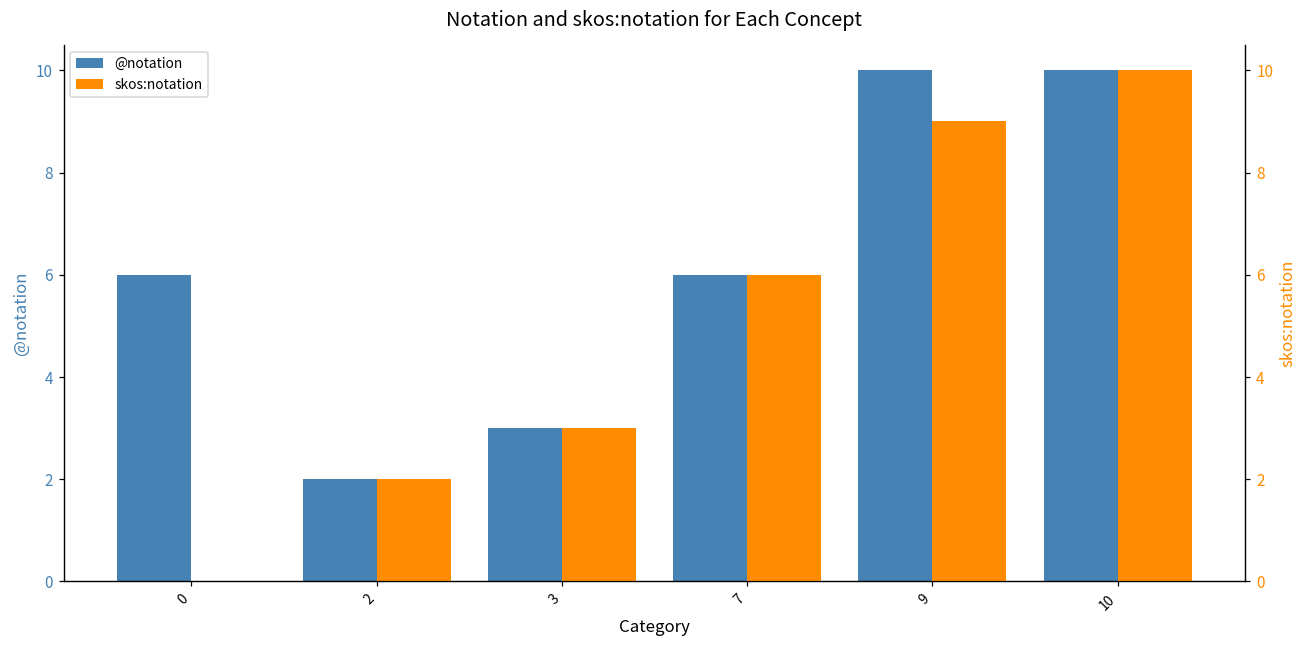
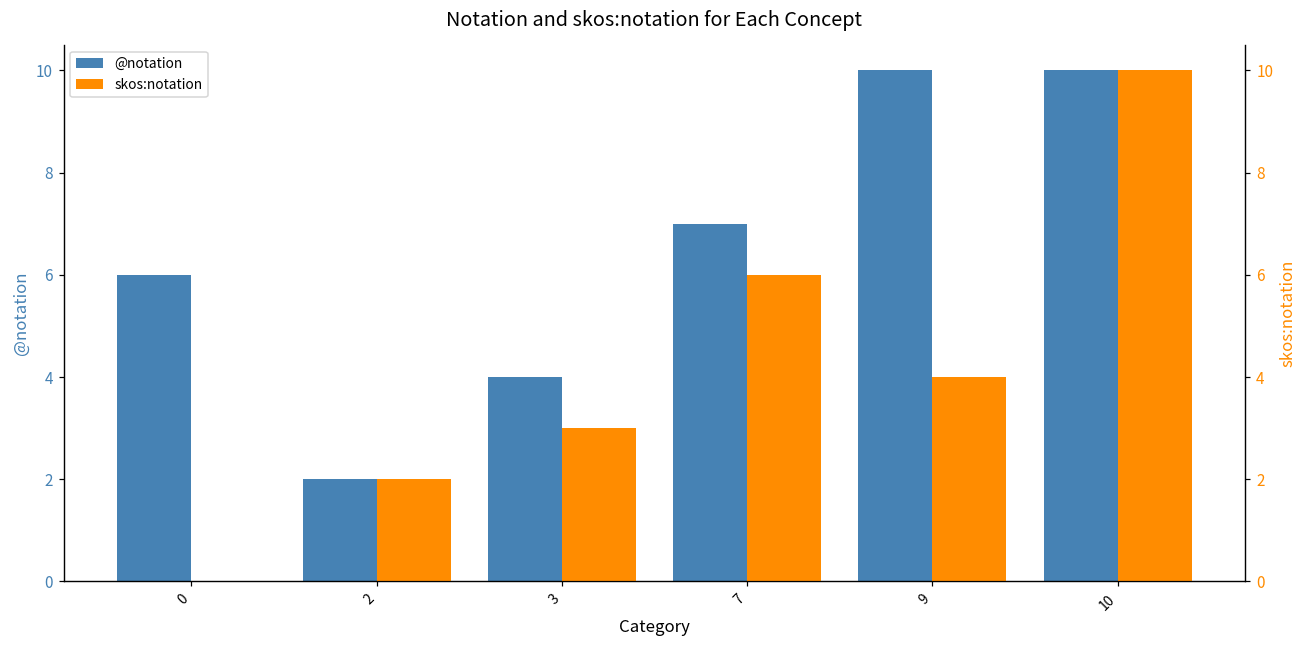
  {
    "@notation": {
      "0": 6,
      "2": 2,
-     "3": 3,
-     "7": 6,
+     "3": 4,
+     "7": 7,
      "9": 10,
      "10": 10
    },
    "skos:notation": {
      "0": 0,
      "2": 2,
      "3": 3,
      "7": 6,
-     "9": 9,
+     "9": 4,
      "10": 10
    }
  }
